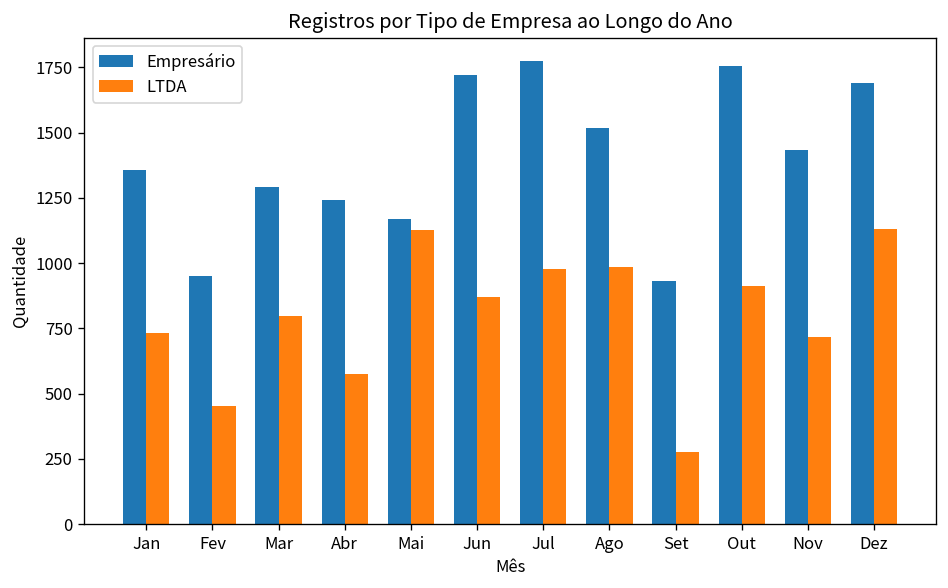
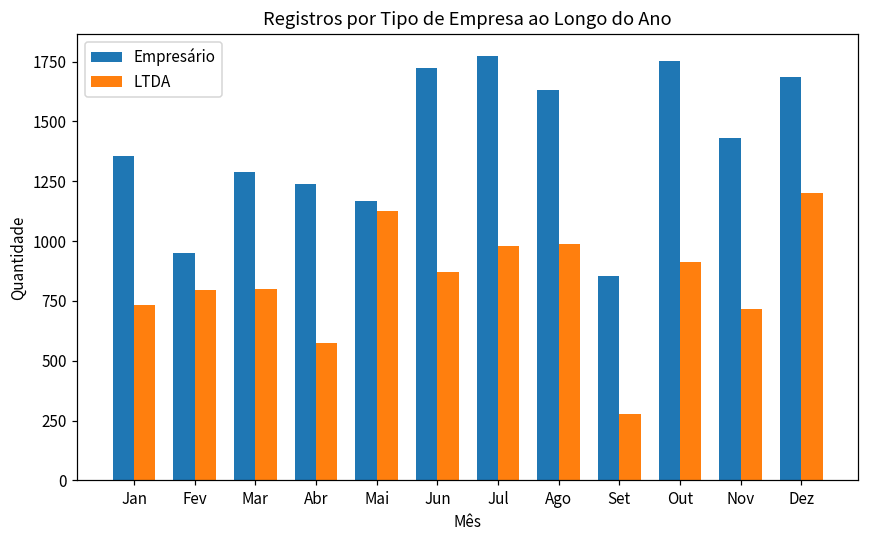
  {
    "Empresário": {
      "Jan": 1360,
      "Fev": 950,
      "Mar": 1290,
      "Abr": 1240,
      "Mai": 1170,
      "Jun": 1720,
      "Jul": 1780,
-     "Ago": 1520,
-     "Set": 930,
+     "Ago": 1630,
+     "Set": 850,
      "Out": 1750,
      "Nov": 1430,
      "Dez": 1690
    },
    "LTDA": {
      "Jan": 730,
-     "Fev": 450,
+     "Fev": 800,
      "Mar": 800,
      "Abr": 570,
      "Mai": 1130,
      "Jun": 870,
      "Jul": 980,
      "Ago": 990,
      "Set": 280,
      "Out": 910,
      "Nov": 720,
-     "Dez": 1130
+     "Dez": 1200
    }
  }
